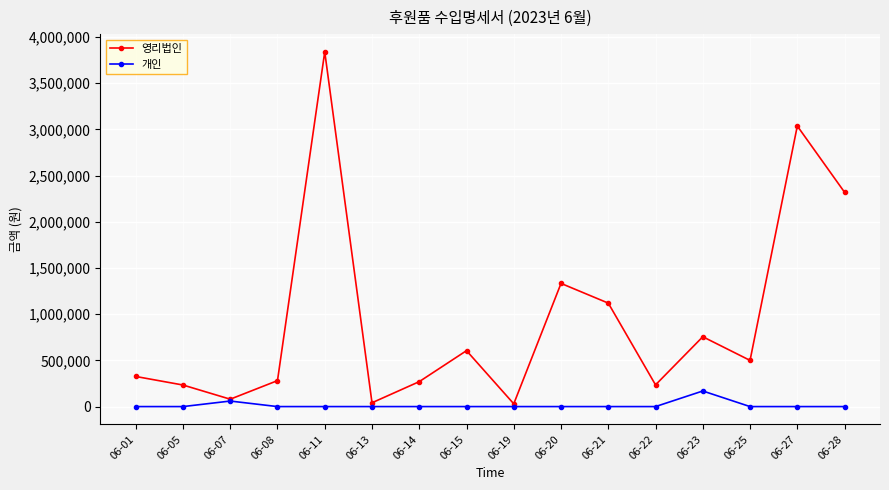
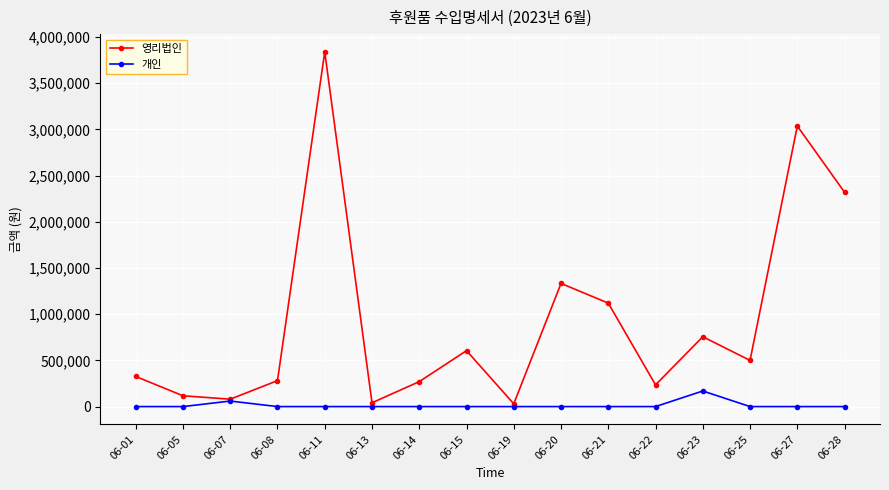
  {
    "영리법인": {
      "06-01": "300,000",
-     "06-05": "200,000",
+     "06-05": "100,000",
      "06-08": "300,000",
      "06-11": "3,800,000",
      "06-13": "0",
      "06-14": "300,000",
      "06-15": "600,000",
      "06-19": "0",
      "06-20": "1,300,000",
      "06-21": "1,100,000",
      "06-22": "200,000",
      "06-23": "800,000",
      "06-25": "500,000",
      "06-27": "3,000,000",
      "06-28": "2,300,000"
    },
    "개인": {
      "06-01": "0",
      "06-05": "0",
      "06-08": "0",
      "06-11": "0",
      "06-13": "0",
      "06-14": "0",
      "06-15": "0",
      "06-19": "0",
      "06-20": "0",
      "06-21": "0",
      "06-22": "0",
      "06-23": "200,000",
      "06-25": "0",
      "06-27": "0",
      "06-28": "0"
    }
  }
